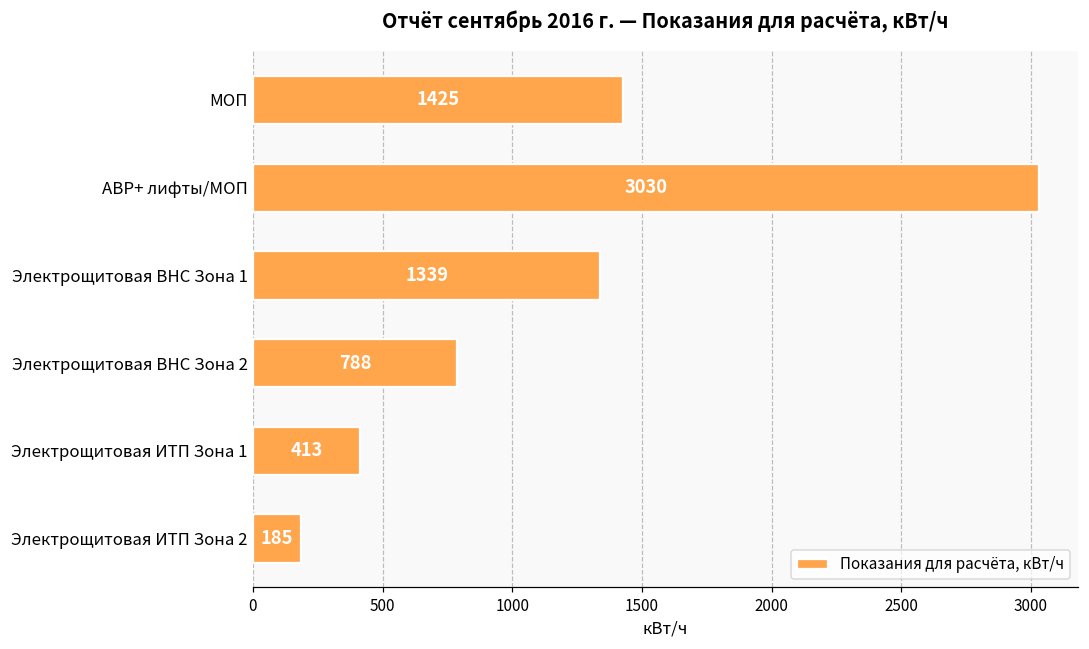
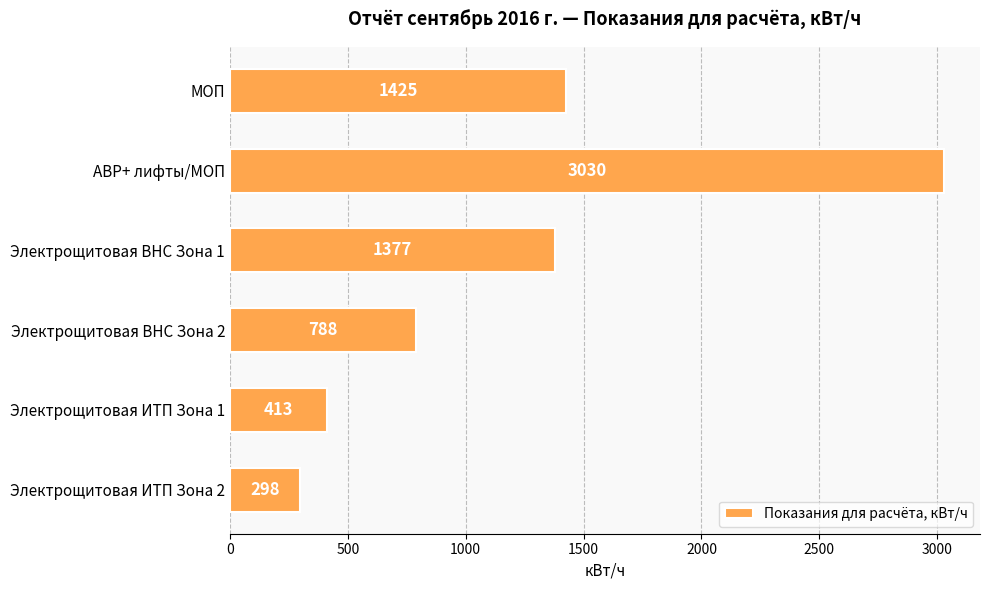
  {
    "МОП": 1425,
    "АВР+ лифты/МОП": 3030,
-   "Электрощитовая ВНС Зона 1": 1339,
+   "Электрощитовая ВНС Зона 1": 1377,
    "Электрощитовая ВНС Зона 2": 788,
    "Электрощитовая ИТП Зона 1": 413,
-   "Электрощитовая ИТП Зона 2": 185
+   "Электрощитовая ИТП Зона 2": 298
  }
